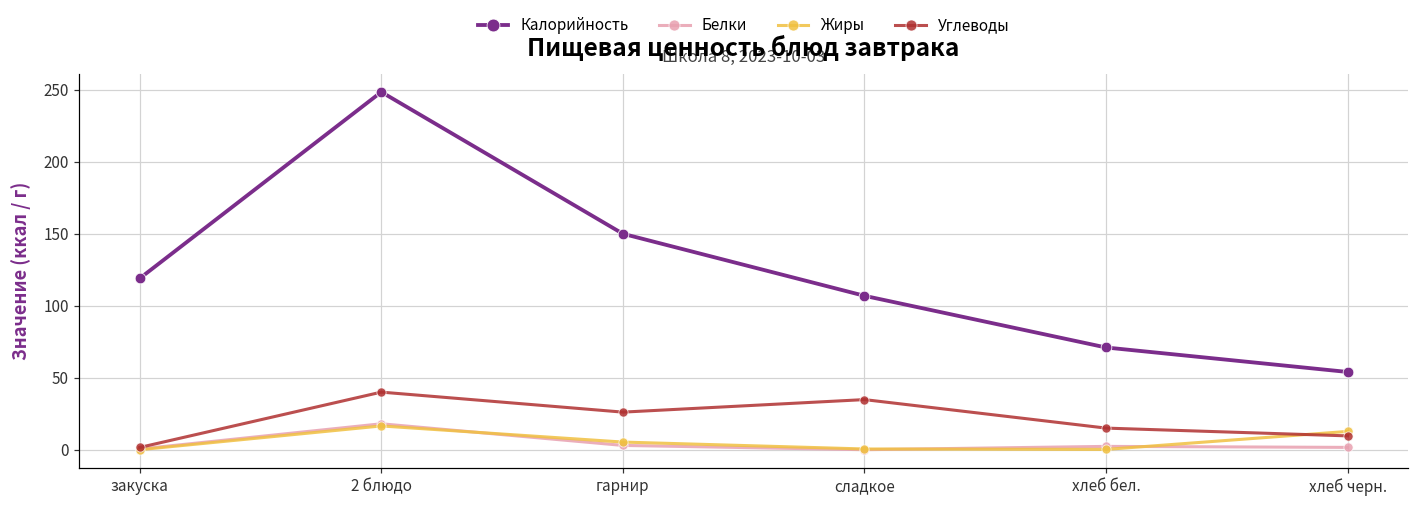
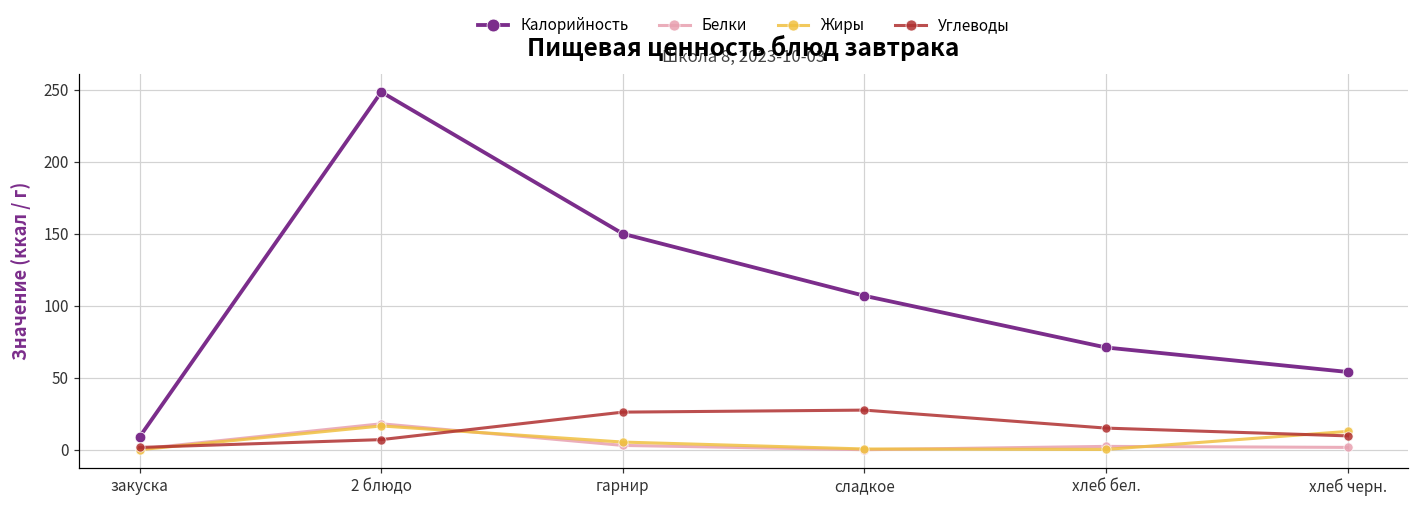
  {
    "Калорийность": {
-     "закуска": 119,
+     "закуска": 9,
      "2 блюдо": 249,
      "гарнир": 150,
      "сладкое": 107,
      "хлеб бел.": 71,
      "хлеб черн.": 54
    },
    "Белки": {
      "гарнир": 3,
      "хлеб бел.": 2,
      "хлеб черн.": 2
    },
    "Жиры": {
      "гарнир": 5,
      "хлеб бел.": 0,
      "хлеб черн.": 13
    },
    "Углеводы": {
-     "2 блюдо": 40,
+     "2 блюдо": 7,
      "гарнир": 26,
-     "сладкое": 35,
+     "сладкое": 28,
      "хлеб бел.": 15,
      "хлеб черн.": 10
    }
  }
